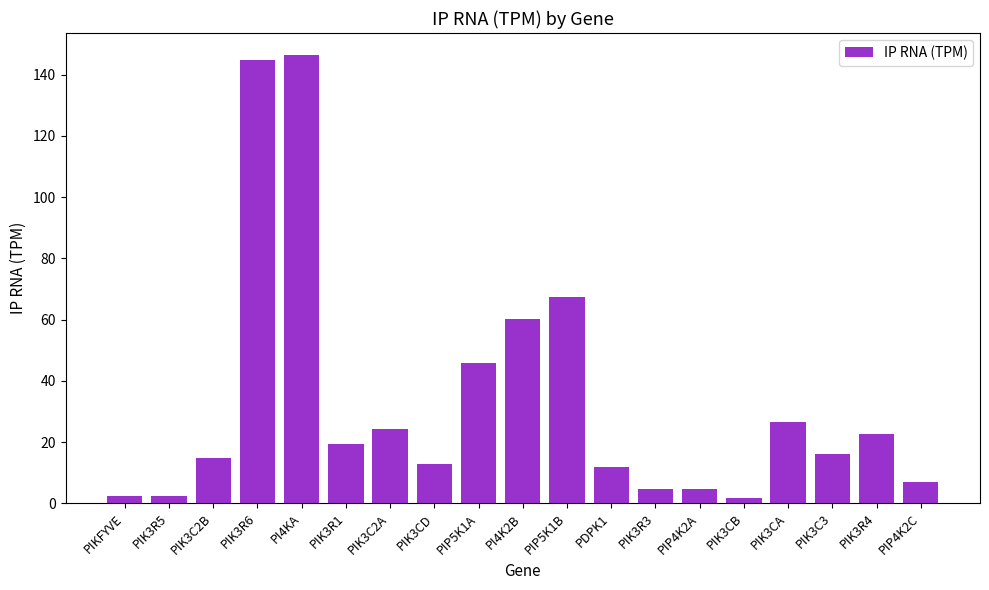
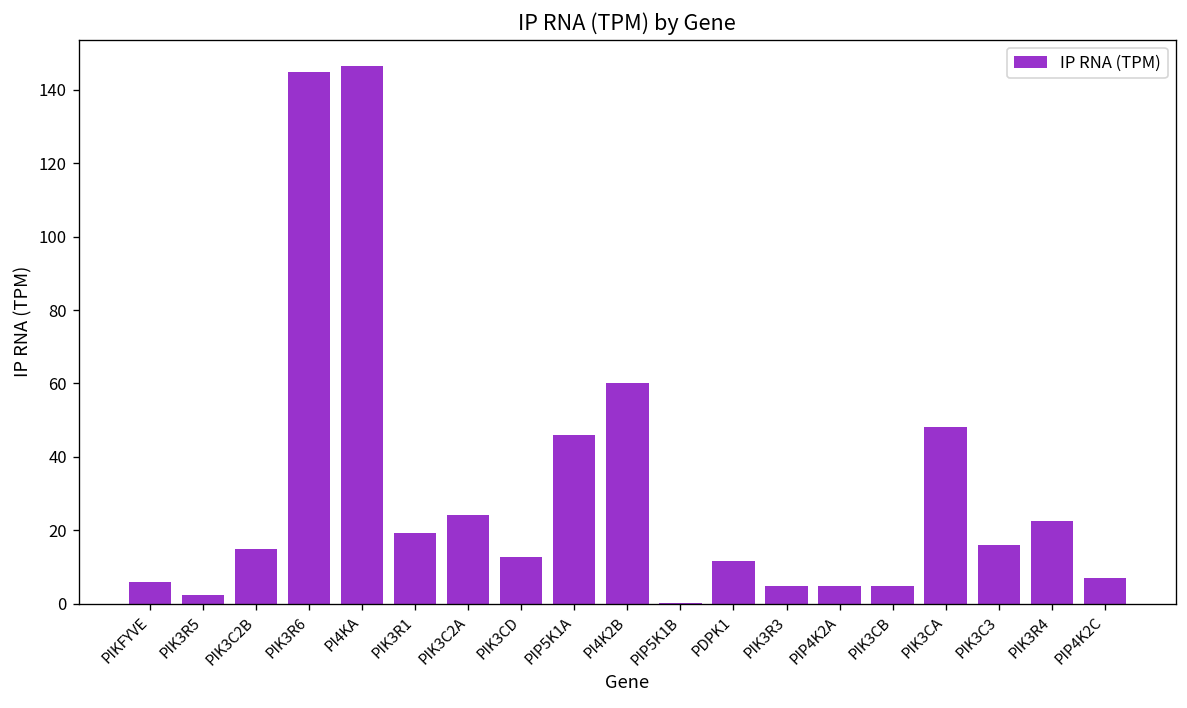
  {
-   "PIKFYVE": 2,
+   "PIKFYVE": 6,
    "PIK3R5": 2,
    "PIK3C2B": 15,
    "PIK3R6": 145,
    "PI4KA": 146,
    "PIK3R1": 19,
    "PIK3C2A": 24,
    "PIK3CD": 13,
    "PIP5K1A": 46,
    "PI4K2B": 60,
-   "PIP5K1B": 67,
+   "PIP5K1B": 0,
    "PDPK1": 12,
    "PIK3R3": 5,
    "PIP4K2A": 5,
-   "PIK3CB": 2,
-   "PIK3CA": 27,
+   "PIK3CB": 5,
+   "PIK3CA": 48,
    "PIK3C3": 16,
    "PIK3R4": 23,
    "PIP4K2C": 7
  }
